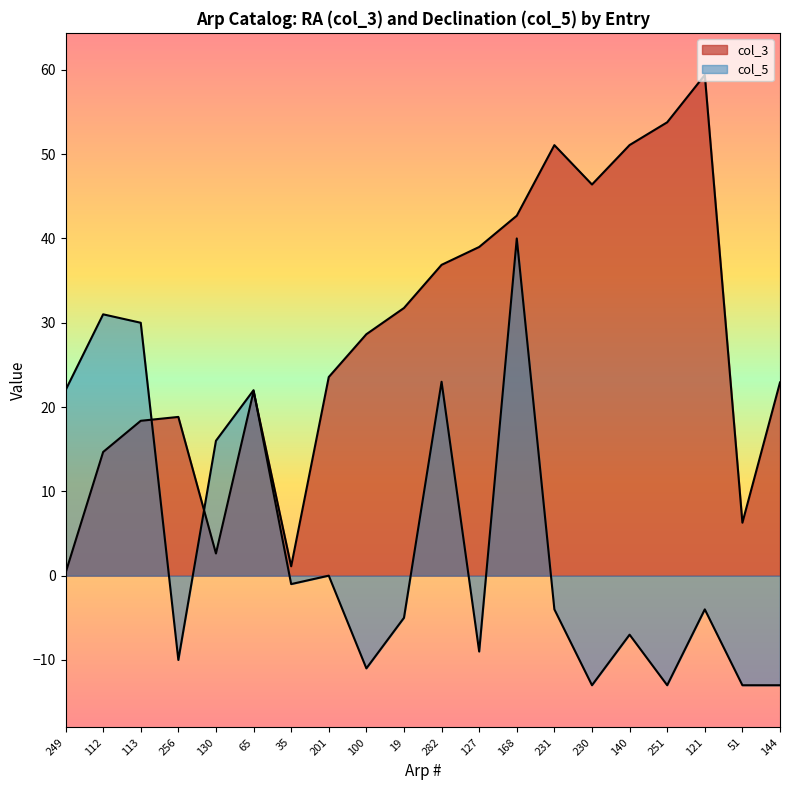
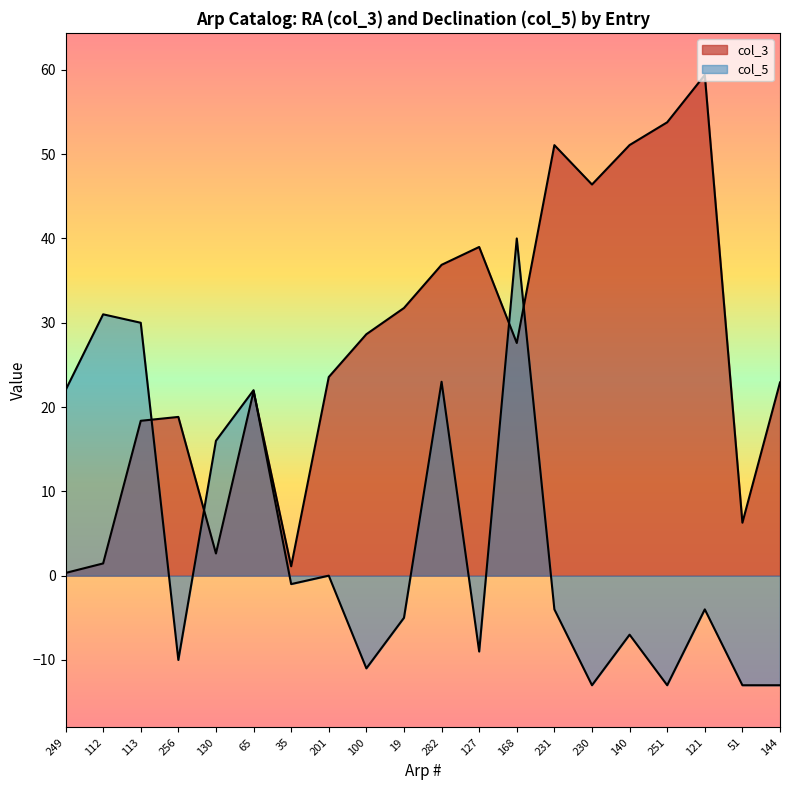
  {
    "col_3": {
      "249": 0,
-     "112": 15,
+     "112": 1,
      "113": 18,
      "256": 19,
      "130": 3,
      "35": 1,
      "201": 24,
      "100": 29,
      "19": 32,
      "282": 37,
      "127": 39,
-     "168": 43,
+     "168": 28,
      "231": 51,
      "230": 46,
      "140": 51,
      "251": 54,
      "51": 6,
      "144": 23
    }
  }
